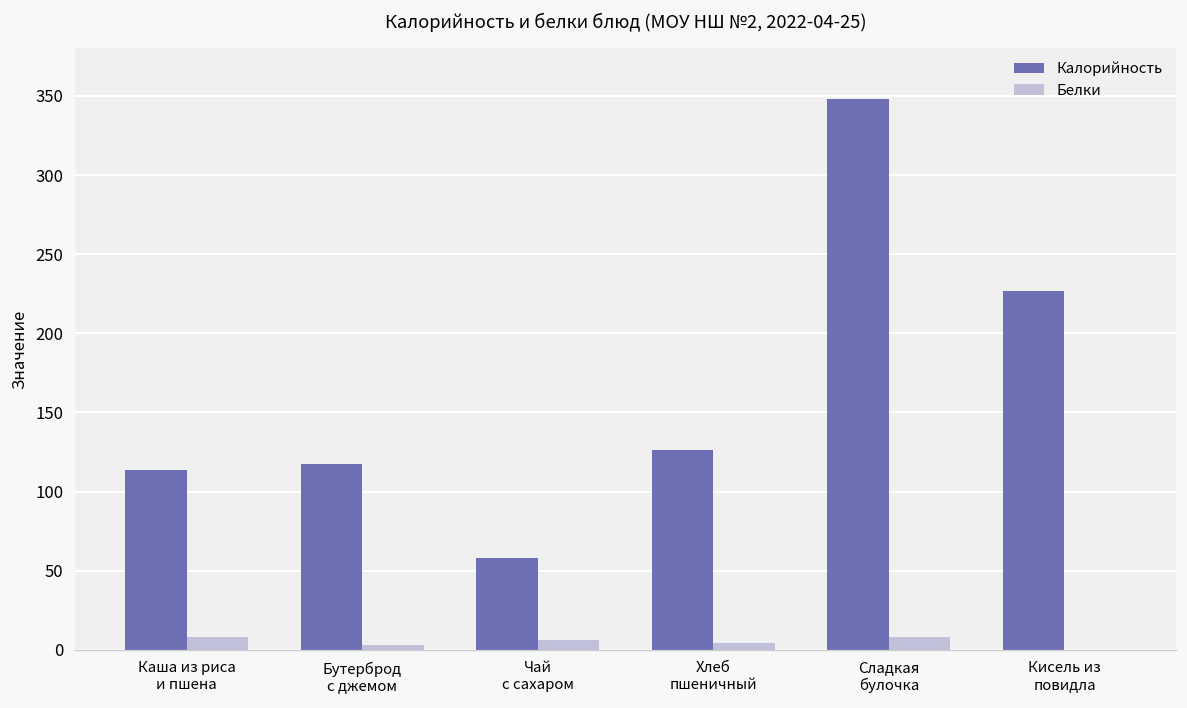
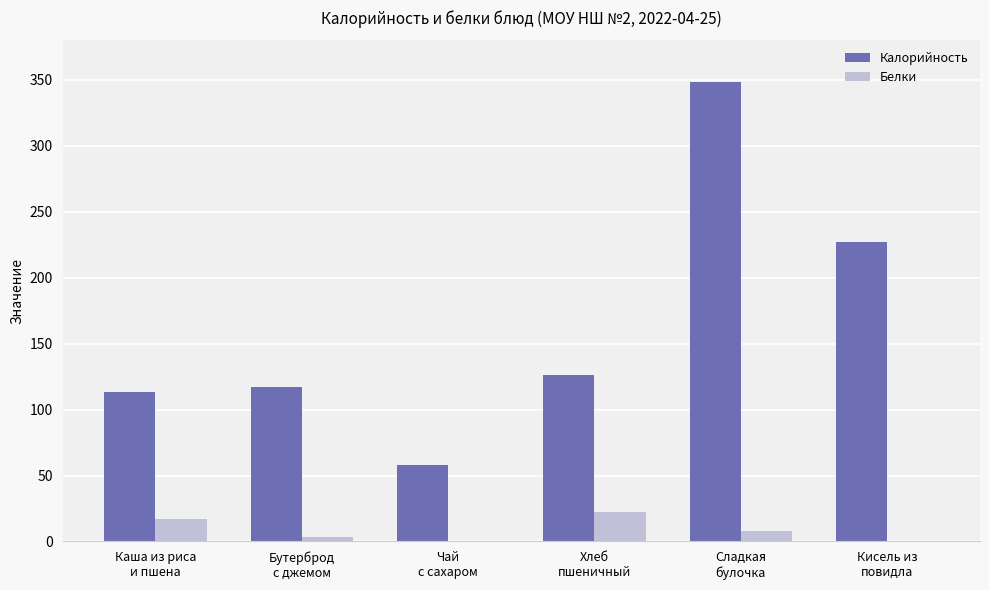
  {
    "Калорийность": {
      "Каша из риса и пшена": 114,
      "Бутерброд с джемом": 117,
      "Чай с сахаром": 58,
      "Хлеб пшеничный": 126,
      "Сладкая булочка": 348,
      "Кисель из повидла": 227
    },
    "Белки": {
-     "Каша из риса и пшена": 8,
+     "Каша из риса и пшена": 17,
      "Бутерброд с джемом": 3,
-     "Чай с сахаром": 6,
-     "Хлеб пшеничный": 4,
+     "Чай с сахаром": 0,
+     "Хлеб пшеничный": 22,
      "Сладкая булочка": 8
    }
  }
